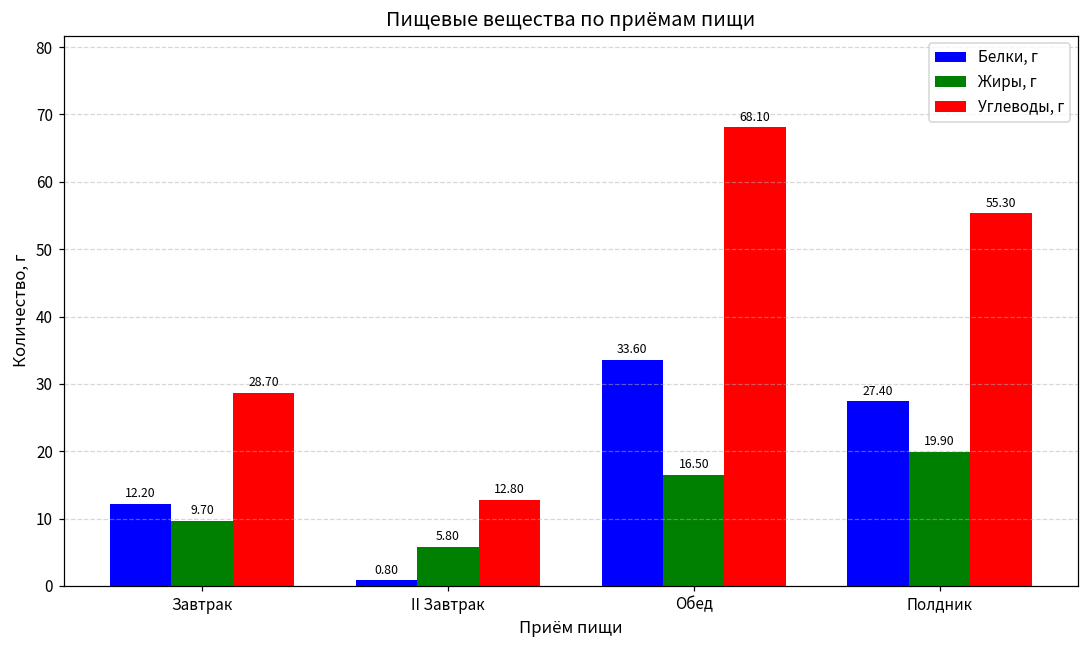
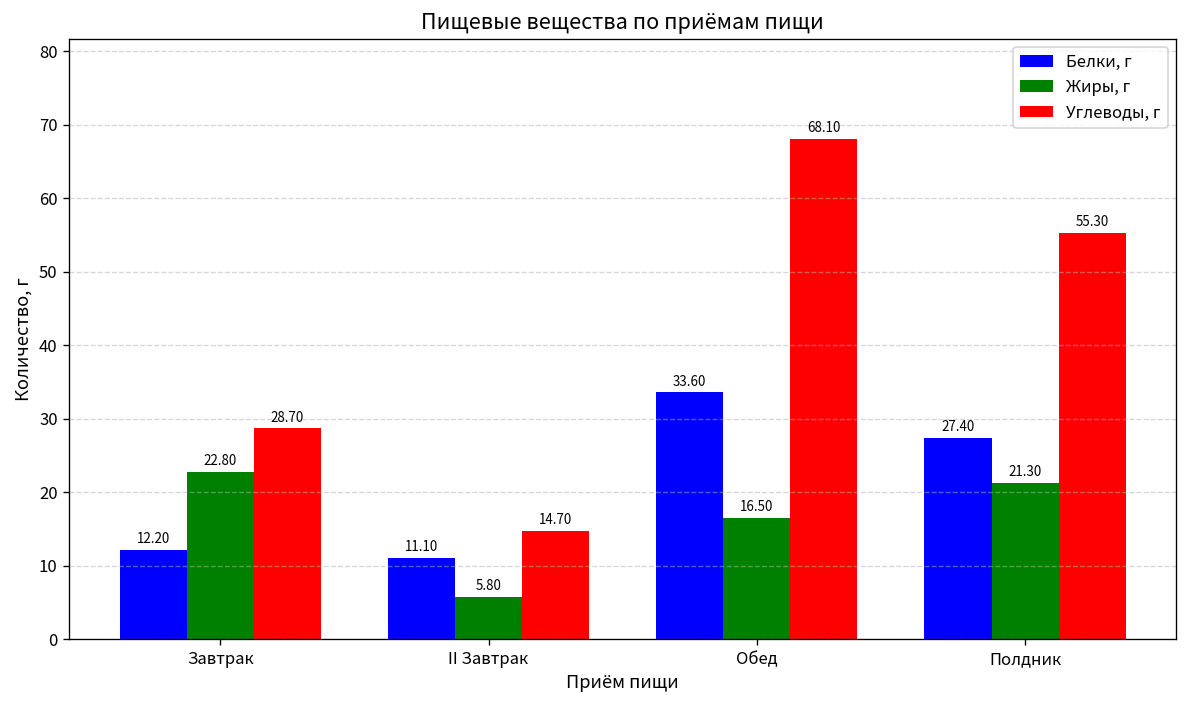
  {
    "Белки, г": {
      "Завтрак": 12.20,
-     "II Завтрак": 0.80,
+     "II Завтрак": 11.10,
      "Обед": 33.60,
      "Полдник": 27.40
    },
    "Жиры, г": {
-     "Завтрак": 9.70,
+     "Завтрак": 22.80,
      "II Завтрак": 5.80,
      "Обед": 16.50,
-     "Полдник": 19.90
+     "Полдник": 21.30
    },
    "Углеводы, г": {
      "Завтрак": 28.70,
-     "II Завтрак": 12.80,
+     "II Завтрак": 14.70,
      "Обед": 68.10,
      "Полдник": 55.30
    }
  }
